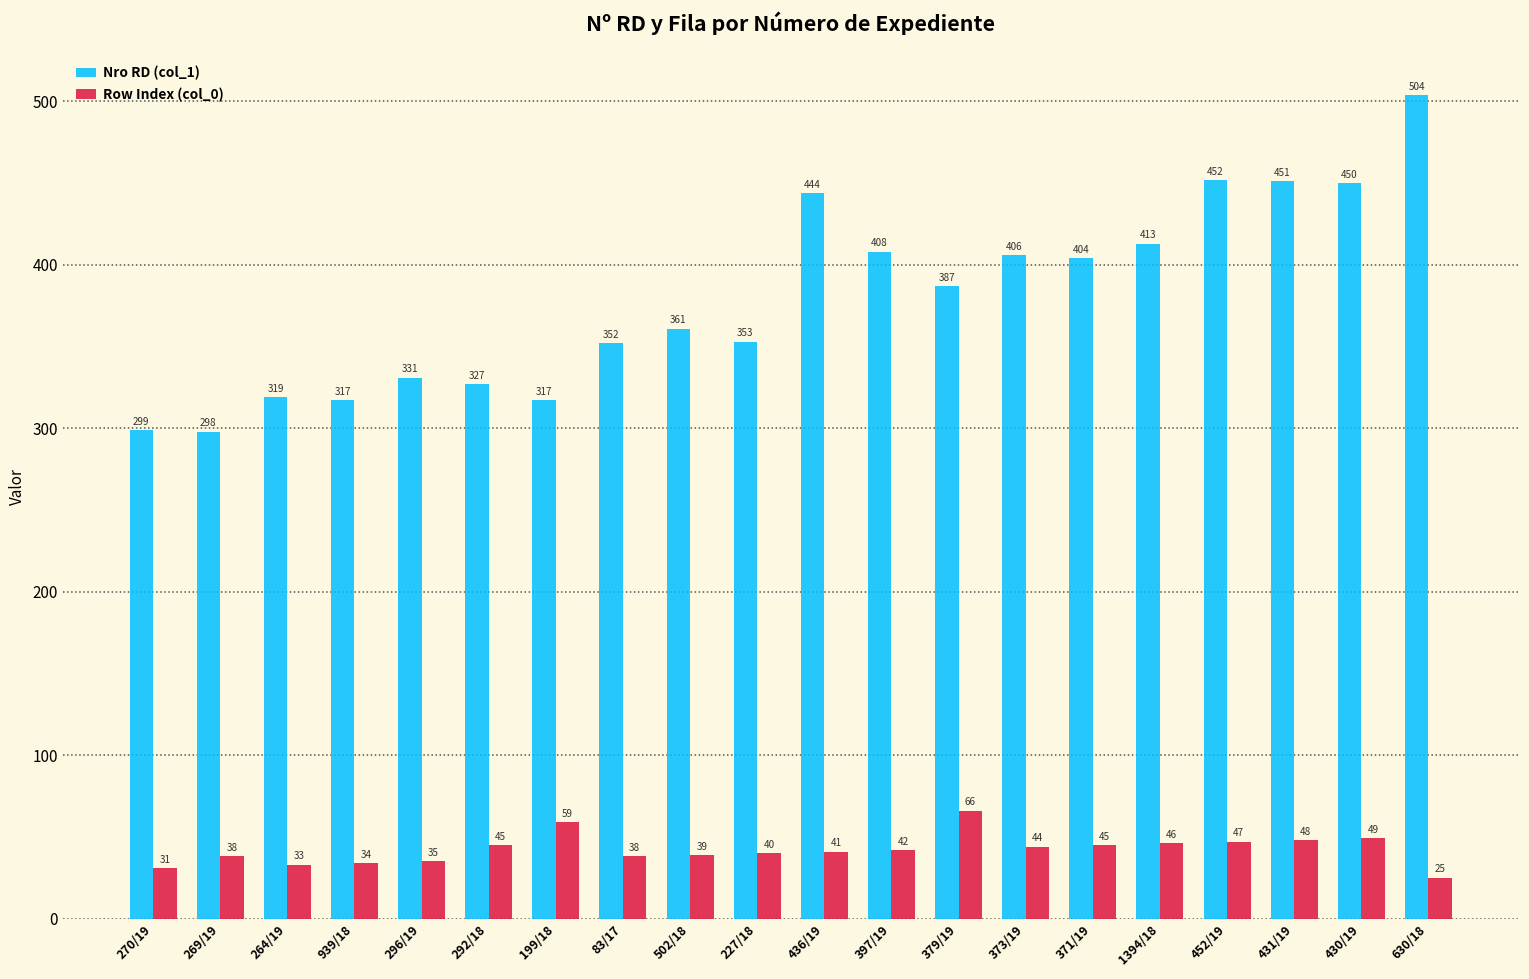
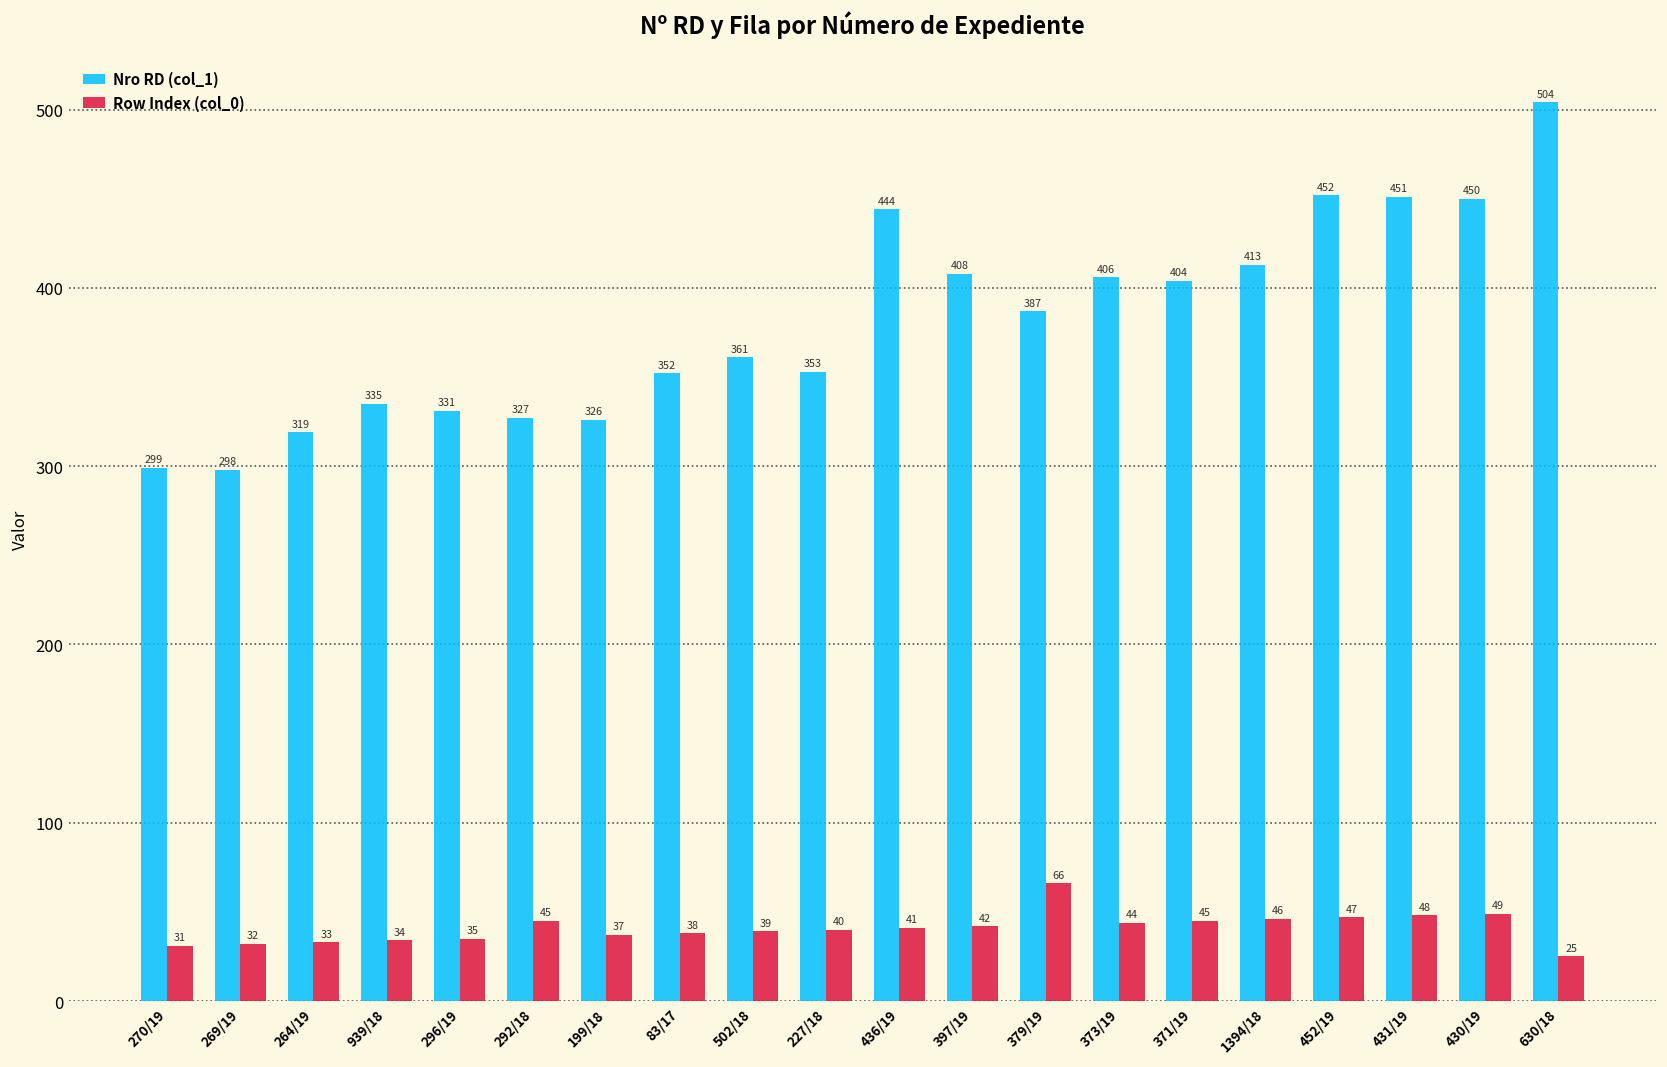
  {
    "Nro RD (col_1)": {
      "270/19": 299,
      "269/19": 298,
      "264/19": 319,
-     "939/18": 317,
+     "939/18": 335,
      "296/19": 331,
      "292/18": 327,
-     "199/18": 317,
+     "199/18": 326,
      "83/17": 352,
      "502/18": 361,
      "227/18": 353,
      "436/19": 444,
      "397/19": 408,
      "379/19": 387,
      "373/19": 406,
      "371/19": 404,
      "1394/18": 413,
      "452/19": 452,
      "431/19": 451,
      "430/19": 450,
      "630/18": 504
    },
    "Row Index (col_0)": {
      "270/19": 31,
-     "269/19": 38,
+     "269/19": 32,
      "264/19": 33,
      "939/18": 34,
      "296/19": 35,
      "292/18": 45,
-     "199/18": 59,
+     "199/18": 37,
      "83/17": 38,
      "502/18": 39,
      "227/18": 40,
      "436/19": 41,
      "397/19": 42,
      "379/19": 66,
      "373/19": 44,
      "371/19": 45,
      "1394/18": 46,
      "452/19": 47,
      "431/19": 48,
      "430/19": 49,
      "630/18": 25
    }
  }
